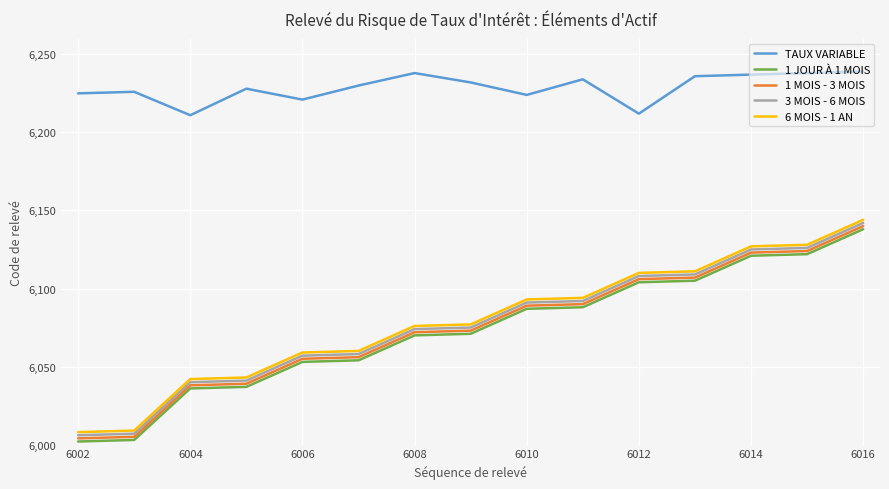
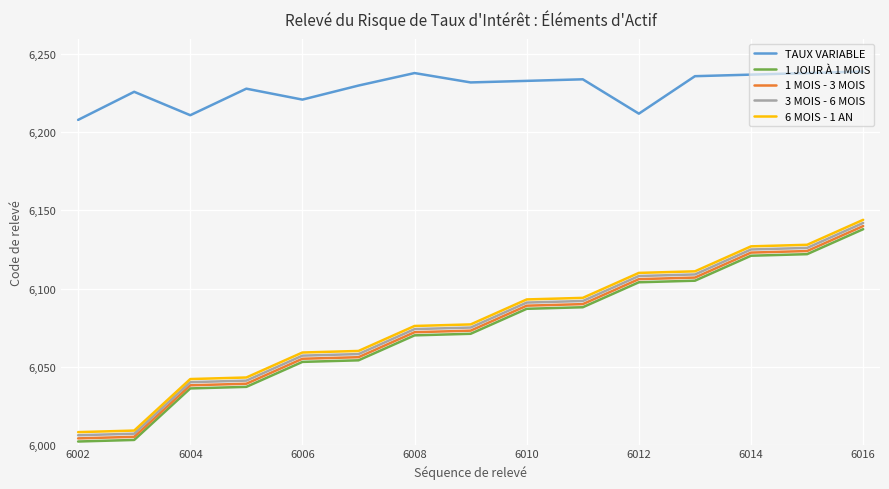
  {
    "TAUX VARIABLE": {
-     "6002": "6,225",
+     "6002": "6,208",
      "6004": "6,211",
      "6006": "6,221",
      "6008": "6,238",
-     "6010": "6,224",
+     "6010": "6,233",
      "6012": "6,212"
    },
    "1 JOUR À 1 MOIS": {
      "6002": "6,002",
      "6004": "6,036",
      "6006": "6,053",
      "6008": "6,070",
      "6010": "6,087",
      "6012": "6,104",
      "6014": "6,121",
      "6016": "6,138"
    },
    "1 MOIS - 3 MOIS": {
      "6002": "6,004",
      "6004": "6,038",
      "6006": "6,055",
      "6008": "6,072",
      "6010": "6,089",
      "6012": "6,106",
      "6014": "6,123",
      "6016": "6,140"
    },
    "3 MOIS - 6 MOIS": {
      "6002": "6,006",
      "6004": "6,040",
      "6006": "6,057",
      "6008": "6,074",
      "6010": "6,091",
      "6012": "6,108",
      "6014": "6,125",
      "6016": "6,142"
    },
    "6 MOIS - 1 AN": {
      "6002": "6,008",
      "6004": "6,042",
      "6006": "6,059",
      "6008": "6,076",
      "6010": "6,093",
      "6012": "6,110",
      "6014": "6,127",
      "6016": "6,144"
    }
  }
